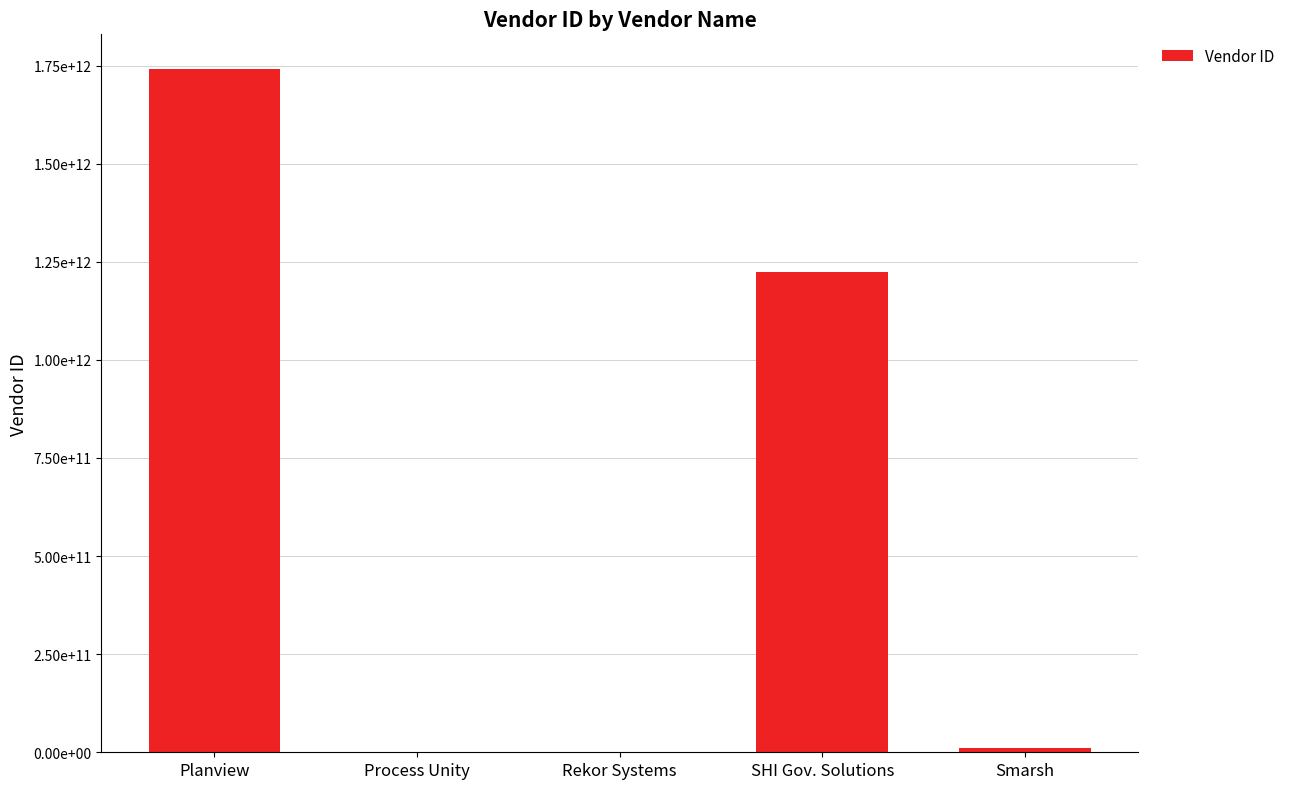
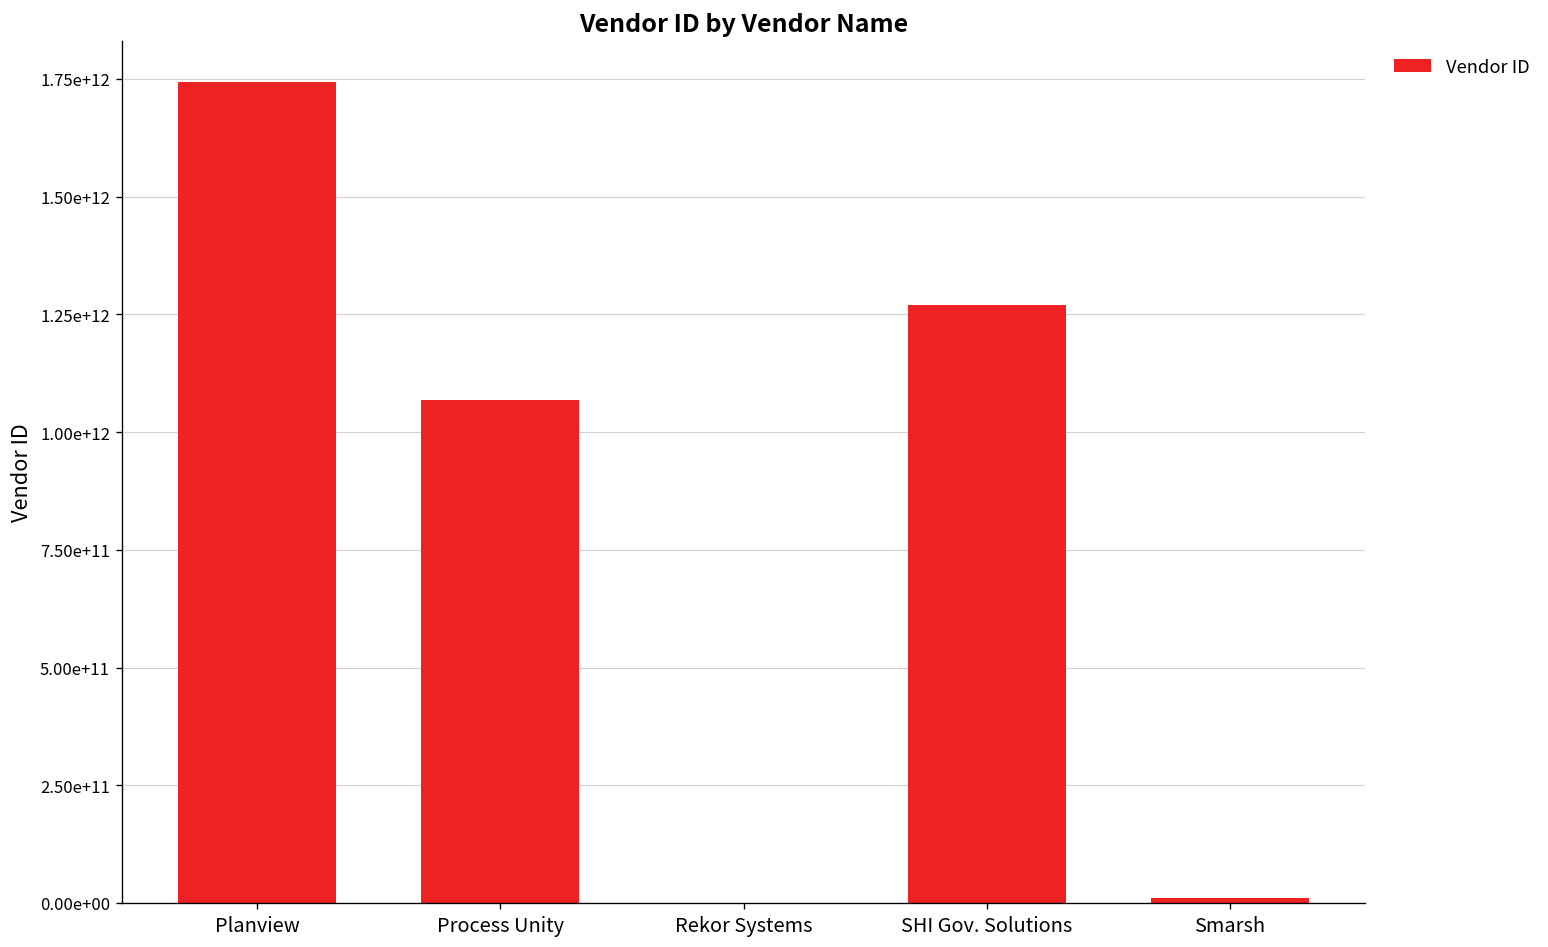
  {
    "Planview": 1740000000000,
-   "Process Unity": 0,
-   "SHI Gov. Solutions": 1220000000000,
+   "Process Unity": 1070000000000,
+   "SHI Gov. Solutions": 1270000000000,
    "Smarsh": 10000000000
  }
